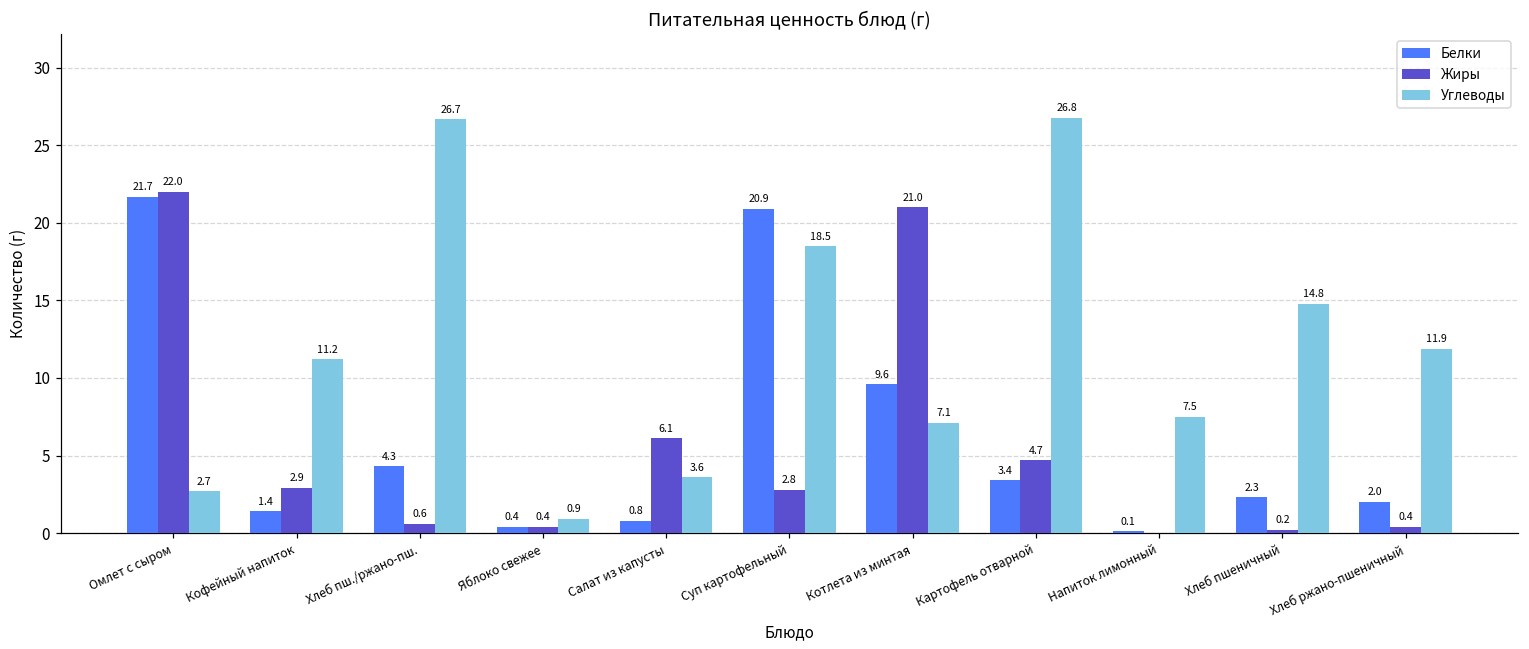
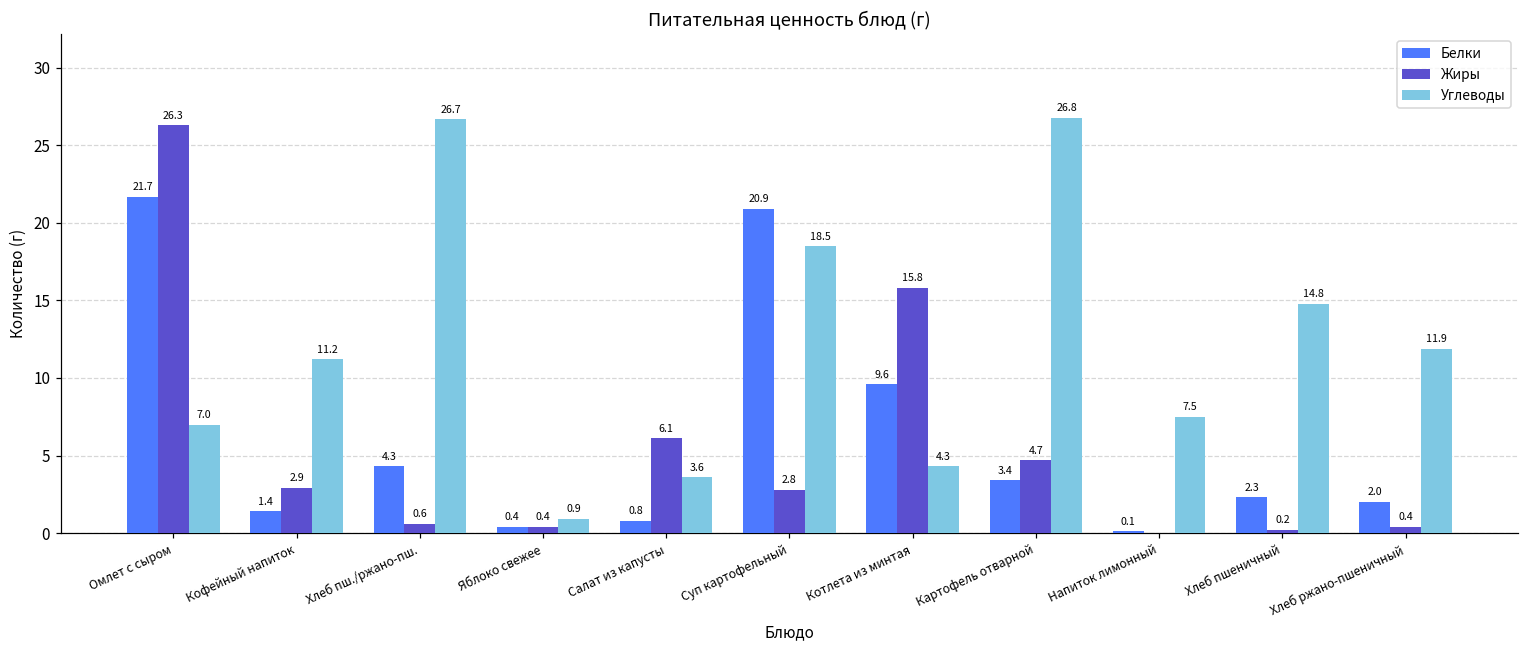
  {
    "Белки": {
      "Омлет с сыром": 21.7,
      "Кофейный напиток": 1.4,
      "Хлеб пш./ржано-пш.": 4.3,
      "Яблоко свежее": 0.4,
      "Салат из капусты": 0.8,
      "Суп картофельный": 20.9,
      "Котлета из минтая": 9.6,
      "Картофель отварной": 3.4,
      "Напиток лимонный": 0.1,
      "Хлеб пшеничный": 2.3,
      "Хлеб ржано-пшеничный": 2.0
    },
    "Жиры": {
-     "Омлет с сыром": 22.0,
+     "Омлет с сыром": 26.3,
      "Кофейный напиток": 2.9,
      "Хлеб пш./ржано-пш.": 0.6,
      "Яблоко свежее": 0.4,
      "Салат из капусты": 6.1,
      "Суп картофельный": 2.8,
-     "Котлета из минтая": 21.0,
+     "Котлета из минтая": 15.8,
      "Картофель отварной": 4.7,
      "Хлеб пшеничный": 0.2,
      "Хлеб ржано-пшеничный": 0.4
    },
    "Углеводы": {
-     "Омлет с сыром": 2.7,
+     "Омлет с сыром": 7.0,
      "Кофейный напиток": 11.2,
      "Хлеб пш./ржано-пш.": 26.7,
      "Яблоко свежее": 0.9,
      "Салат из капусты": 3.6,
      "Суп картофельный": 18.5,
-     "Котлета из минтая": 7.1,
+     "Котлета из минтая": 4.3,
      "Картофель отварной": 26.8,
      "Напиток лимонный": 7.5,
      "Хлеб пшеничный": 14.8,
      "Хлеб ржано-пшеничный": 11.9
    }
  }
